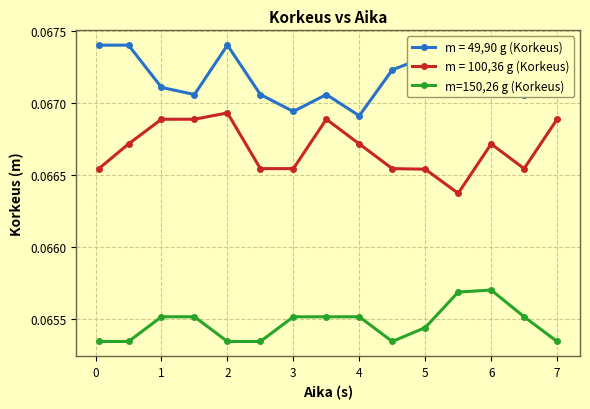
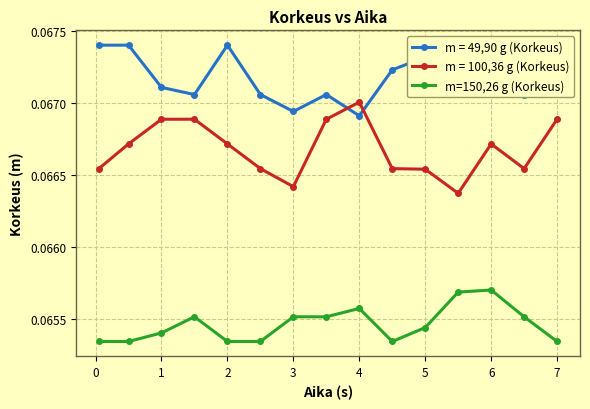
  {
    "m = 49,90 g (Korkeus)": {
      "1": 0.06711,
      "2": 0.06740,
      "3": 0.06694,
      "4": 0.06691
    },
    "m = 100,36 g (Korkeus)": {
      "1": 0.06689,
-     "2": 0.06693,
-     "3": 0.06654,
-     "4": 0.06671,
+     "2": 0.06671,
+     "3": 0.06642,
+     "4": 0.06700,
      "5": 0.06654,
      "6": 0.06671,
      "7": 0.06689
    },
    "m=150,26 g (Korkeus)": {
-     "1": 0.06551,
+     "1": 0.06540,
      "2": 0.06534,
      "3": 0.06551,
-     "4": 0.06551,
+     "4": 0.06557,
      "5": 0.06544,
      "6": 0.06570,
      "7": 0.06534
    }
  }
